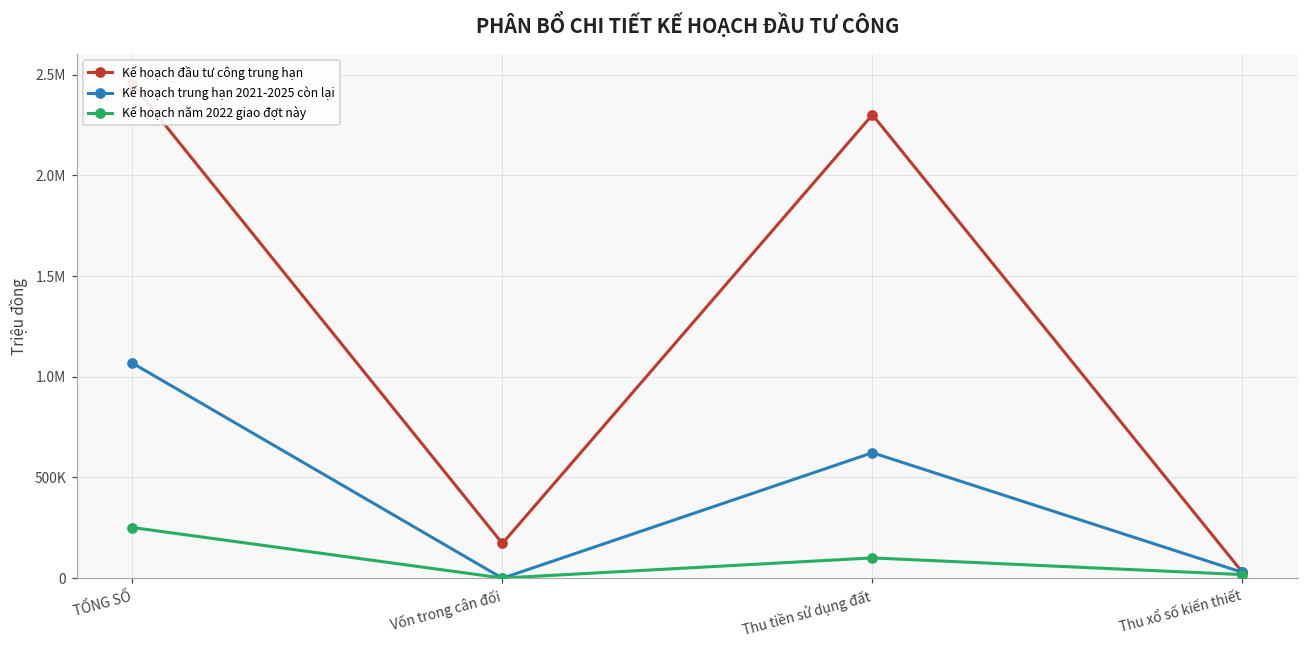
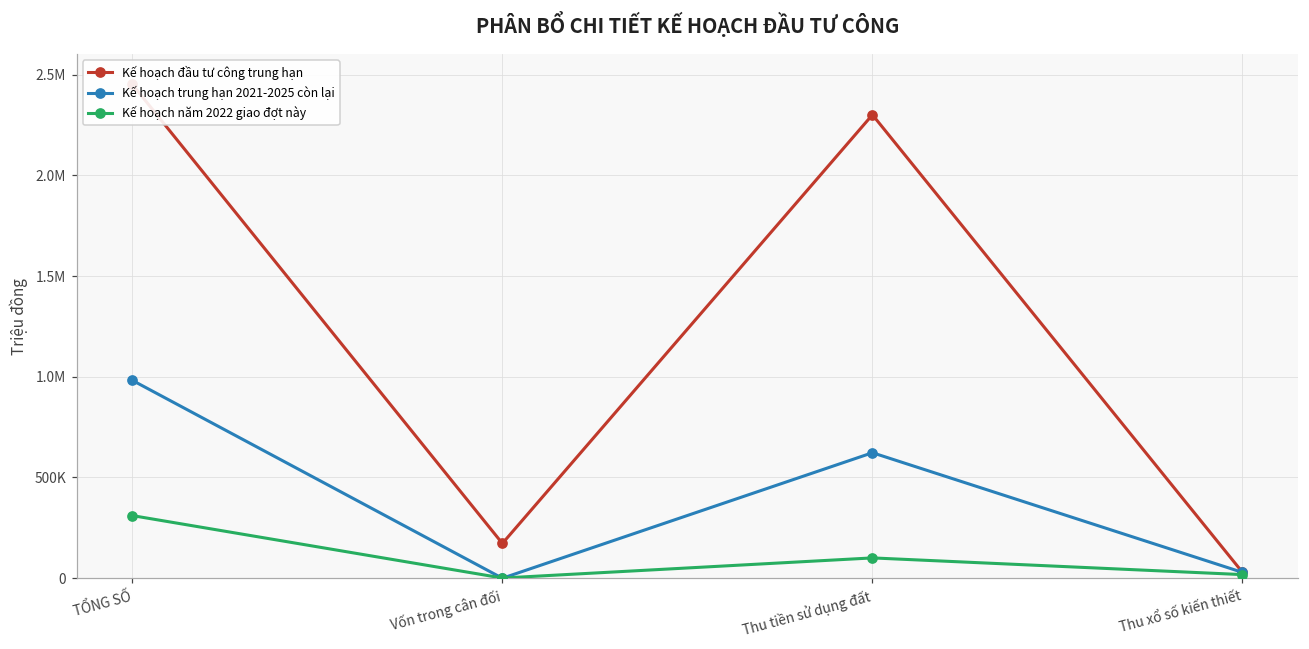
  {
    "Kế hoạch đầu tư công trung hạn": {
      "Vốn trong cân đối": 170000,
      "Thu tiền sử dụng đất": 2300000
    },
    "Kế hoạch trung hạn 2021-2025 còn lại": {
-     "TỔNG SỐ": 1070000,
+     "TỔNG SỐ": 980000,
      "Thu tiền sử dụng đất": 620000
    },
    "Kế hoạch năm 2022 giao đợt này": {
-     "TỔNG SỐ": 250000,
+     "TỔNG SỐ": 310000,
      "Thu tiền sử dụng đất": 100000
    }
  }
